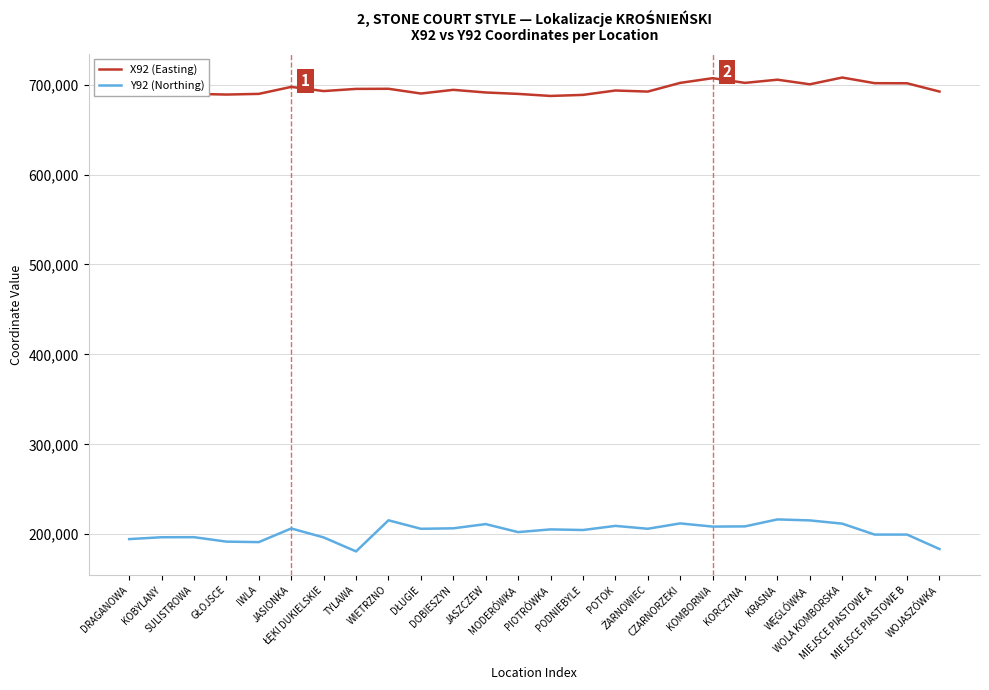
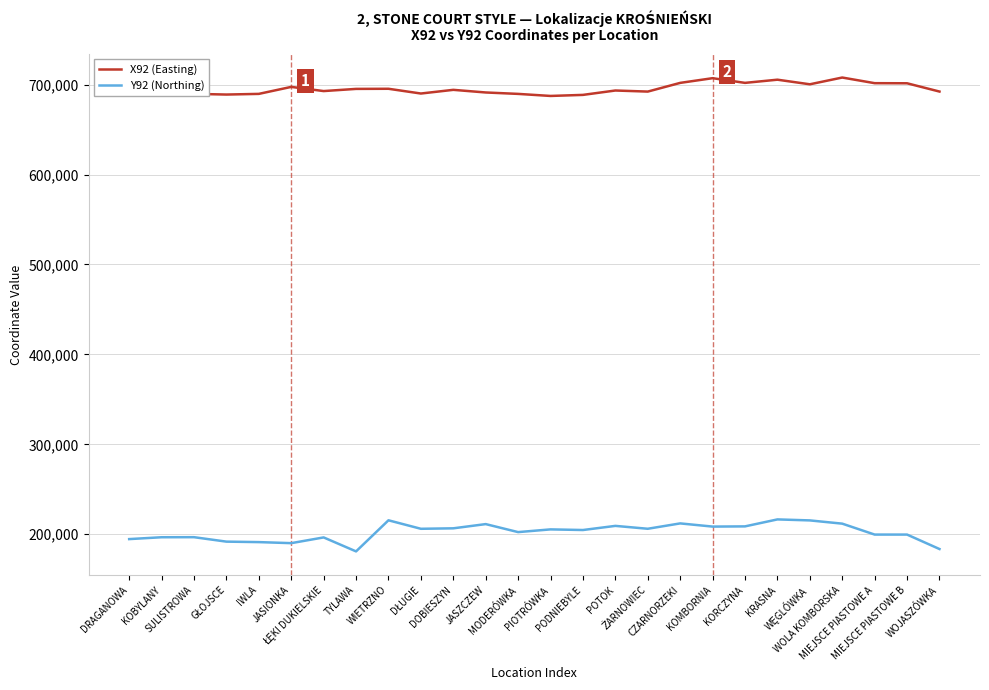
  {
    "X92 (Easting)": {
      "GŁOJSCE": "690,000",
      "IWLA": "690,000",
      "ŁĘKI DUKIELSKIE": "690,000",
      "TYLAWA": "700,000",
      "WIETRZNO": "700,000",
      "DŁUGIE": "690,000",
      "DOBIESZYN": "690,000",
      "JASZCZEW": "690,000",
      "MODERÓWKA": "690,000",
      "PIOTRÓWKA": "690,000",
      "PODNIEBYLE": "690,000",
      "POTOK": "690,000",
      "ŻARNOWIEC": "690,000",
      "CZARNORZEKI": "700,000",
      "KORCZYNA": "700,000",
      "KRASNA": "710,000",
      "WĘGLÓWKA": "700,000",
      "WOLA KOMBORSKA": "710,000",
      "MIEJSCE PIASTOWE A": "700,000",
      "MIEJSCE PIASTOWE B": "700,000",
      "WOJASZÓWKA": "690,000"
    },
    "Y92 (Northing)": {
      "DRAGANOWA": "190,000",
      "KOBYLANY": "200,000",
      "SULISTROWA": "200,000",
      "GŁOJSCE": "190,000",
      "IWLA": "190,000",
-     "JASIONKA": "210,000",
+     "JASIONKA": "190,000",
      "ŁĘKI DUKIELSKIE": "200,000",
      "TYLAWA": "180,000",
      "WIETRZNO": "220,000",
      "DŁUGIE": "210,000",
      "DOBIESZYN": "210,000",
      "JASZCZEW": "210,000",
      "MODERÓWKA": "200,000",
      "PIOTRÓWKA": "210,000",
      "PODNIEBYLE": "200,000",
      "POTOK": "210,000",
      "ŻARNOWIEC": "210,000",
      "CZARNORZEKI": "210,000",
      "KOMBORNIA": "210,000",
      "KORCZYNA": "210,000",
      "KRASNA": "220,000",
      "WĘGLÓWKA": "220,000",
      "WOLA KOMBORSKA": "210,000",
      "MIEJSCE PIASTOWE A": "200,000",
      "MIEJSCE PIASTOWE B": "200,000",
      "WOJASZÓWKA": "180,000"
    }
  }
